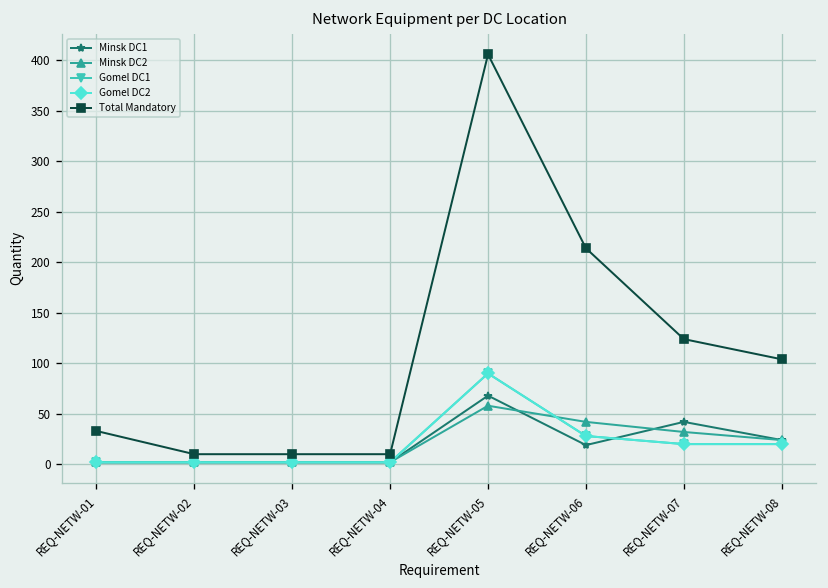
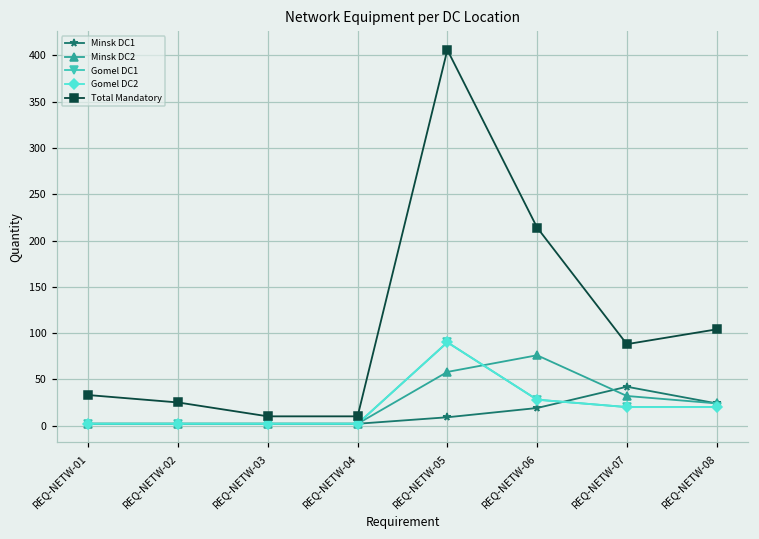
  {
    "Minsk DC1": {
-     "REQ-NETW-05": 70,
+     "REQ-NETW-05": 10,
      "REQ-NETW-06": 20,
      "REQ-NETW-07": 40
    },
    "Minsk DC2": {
      "REQ-NETW-05": 60,
-     "REQ-NETW-06": 40,
+     "REQ-NETW-06": 80,
      "REQ-NETW-07": 30
    },
    "Gomel DC2": {
      "REQ-NETW-05": 90,
      "REQ-NETW-06": 30,
      "REQ-NETW-07": 20,
      "REQ-NETW-08": 20
    },
    "Total Mandatory": {
      "REQ-NETW-01": 30,
-     "REQ-NETW-02": 10,
+     "REQ-NETW-02": 30,
      "REQ-NETW-03": 10,
      "REQ-NETW-04": 10,
      "REQ-NETW-05": 410,
      "REQ-NETW-06": 210,
-     "REQ-NETW-07": 120,
+     "REQ-NETW-07": 90,
      "REQ-NETW-08": 100
    }
  }
